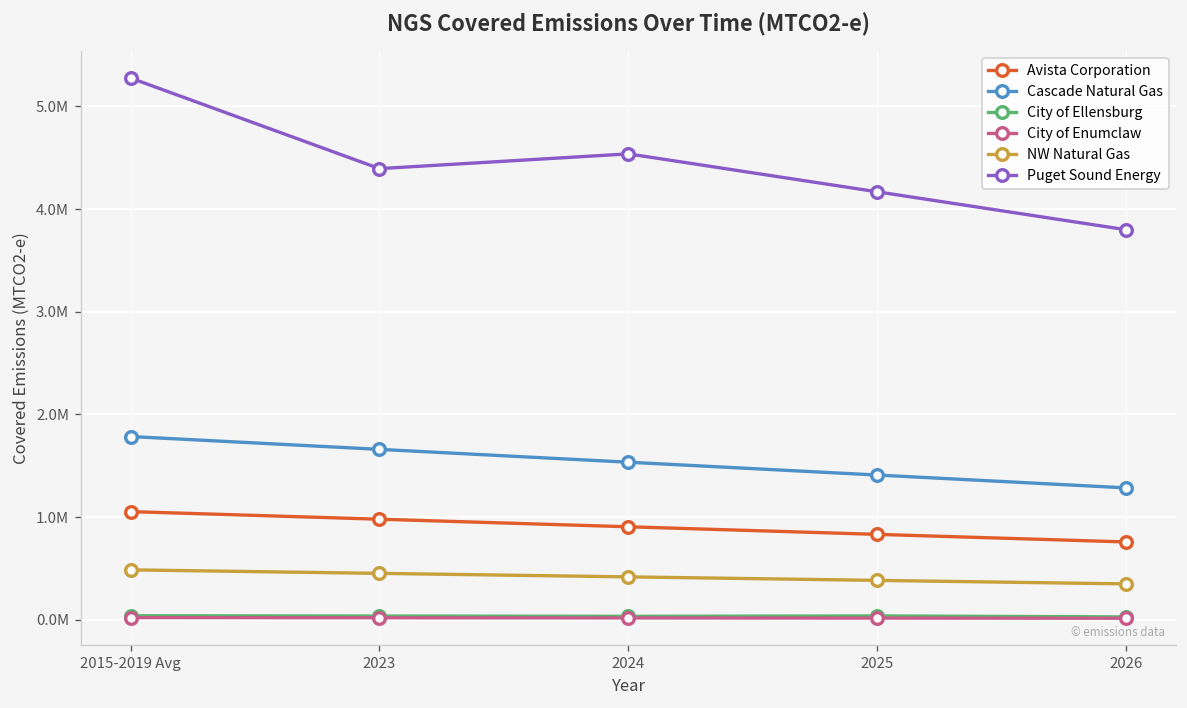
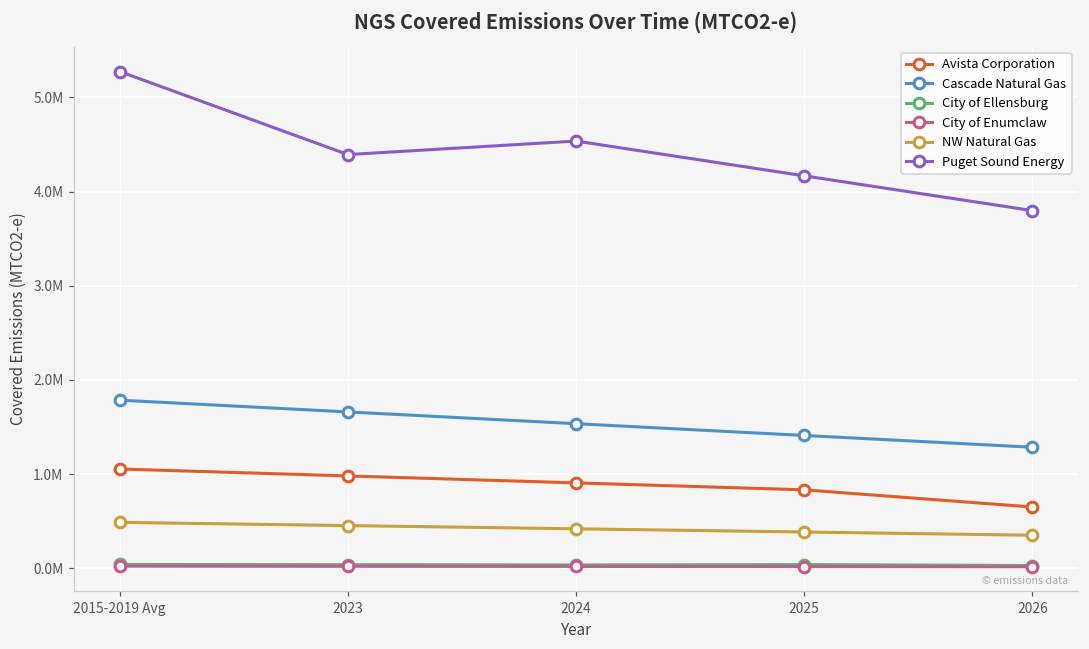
  {
    "Avista Corporation": {
      "2015-2019 Avg": 1100000,
      "2023": 1000000,
      "2024": 900000,
      "2025": 800000,
-     "2026": 800000
+     "2026": 700000
    },
    "Cascade Natural Gas": {
      "2015-2019 Avg": 1800000,
      "2023": 1700000,
      "2024": 1500000,
      "2025": 1400000,
      "2026": 1300000
    },
    "NW Natural Gas": {
      "2015-2019 Avg": 500000,
      "2023": 500000,
      "2024": 400000,
      "2025": 400000,
      "2026": 400000
    },
    "Puget Sound Energy": {
      "2015-2019 Avg": 5300000,
      "2023": 4400000,
      "2024": 4500000,
      "2025": 4200000,
      "2026": 3800000
    }
  }
